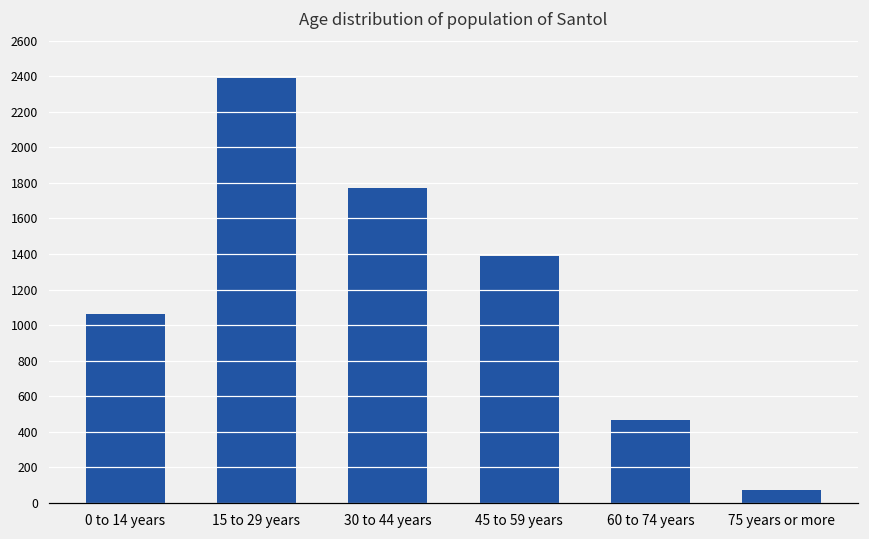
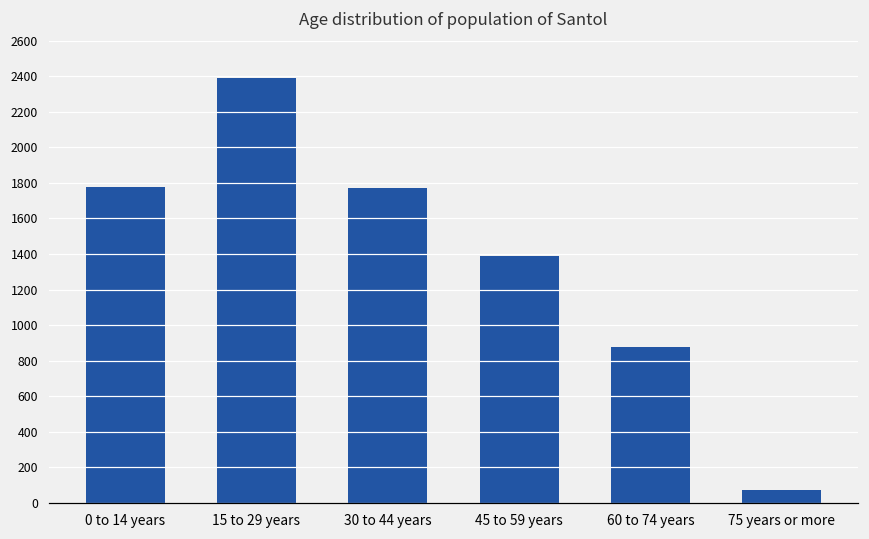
  {
-   "0 to 14 years": 1060,
+   "0 to 14 years": 1780,
    "15 to 29 years": 2390,
    "30 to 44 years": 1770,
    "45 to 59 years": 1390,
-   "60 to 74 years": 460,
+   "60 to 74 years": 880,
    "75 years or more": 70
  }
